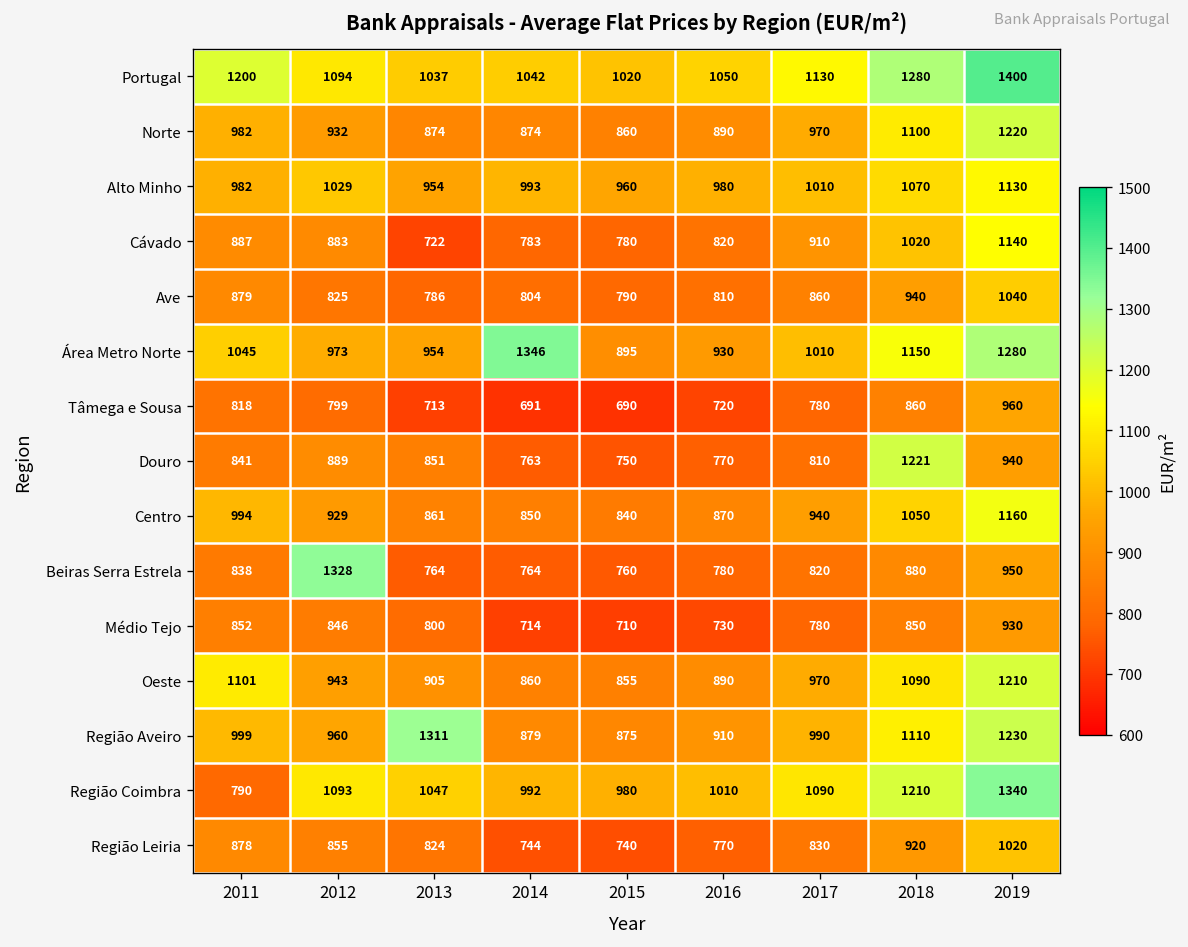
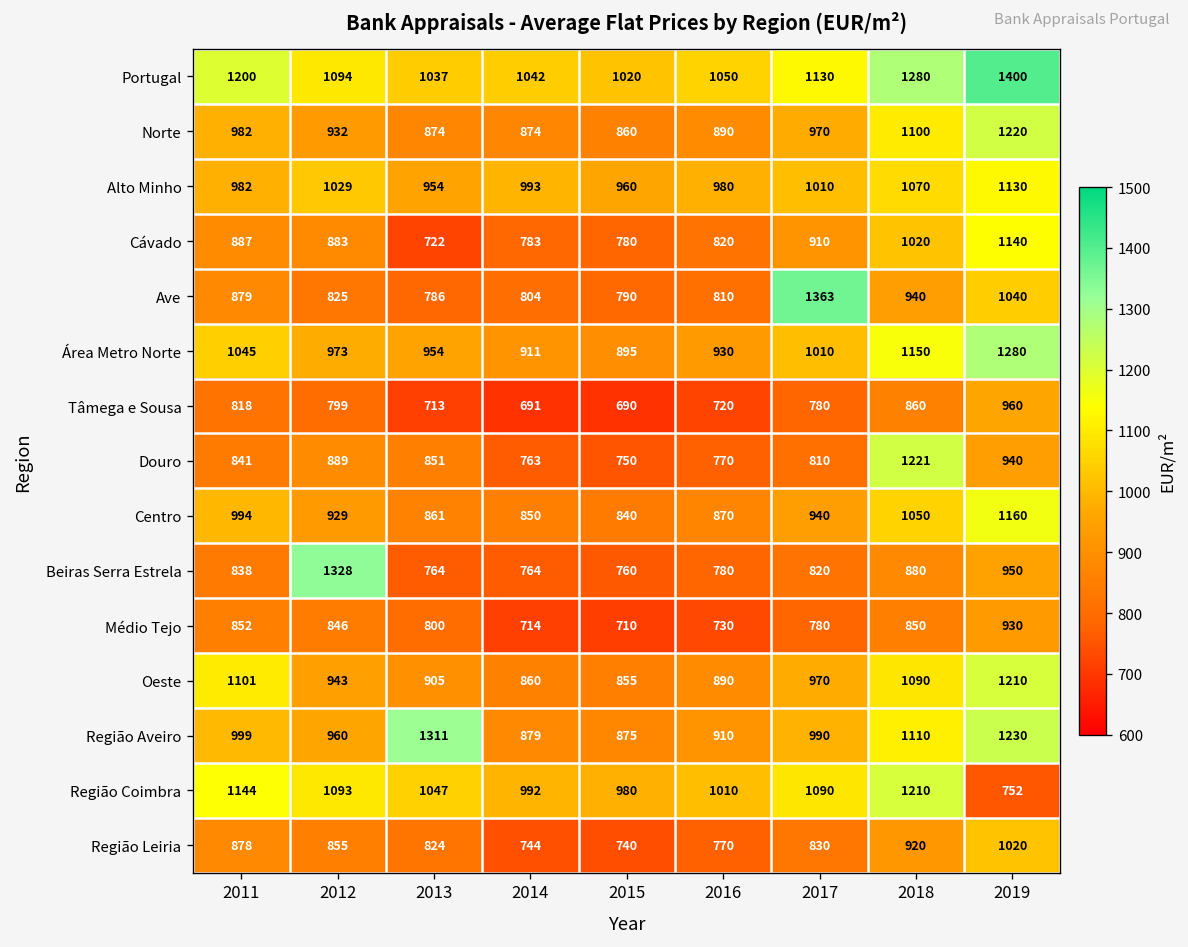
  {
    "Portugal": {
      "2011": 1200,
      "2012": 1094,
      "2013": 1037,
      "2014": 1042,
      "2015": 1020,
      "2016": 1050,
      "2017": 1130,
      "2018": 1280,
      "2019": 1400
    },
    "Norte": {
      "2011": 982,
      "2012": 932,
      "2013": 874,
      "2014": 874,
      "2015": 860,
      "2016": 890,
      "2017": 970,
      "2018": 1100,
      "2019": 1220
    },
    "Alto Minho": {
      "2011": 982,
      "2012": 1029,
      "2013": 954,
      "2014": 993,
      "2015": 960,
      "2016": 980,
      "2017": 1010,
      "2018": 1070,
      "2019": 1130
    },
    "Cávado": {
      "2011": 887,
      "2012": 883,
      "2013": 722,
      "2014": 783,
      "2015": 780,
      "2016": 820,
      "2017": 910,
      "2018": 1020,
      "2019": 1140
    },
    "Ave": {
      "2011": 879,
      "2012": 825,
      "2013": 786,
      "2014": 804,
      "2015": 790,
      "2016": 810,
-     "2017": 860,
+     "2017": 1363,
      "2018": 940,
      "2019": 1040
    },
    "Área Metro Norte": {
      "2011": 1045,
      "2012": 973,
      "2013": 954,
-     "2014": 1346,
+     "2014": 911,
      "2015": 895,
      "2016": 930,
      "2017": 1010,
      "2018": 1150,
      "2019": 1280
    },
    "Tâmega e Sousa": {
      "2011": 818,
      "2012": 799,
      "2013": 713,
      "2014": 691,
      "2015": 690,
      "2016": 720,
      "2017": 780,
      "2018": 860,
      "2019": 960
    },
    "Douro": {
      "2011": 841,
      "2012": 889,
      "2013": 851,
      "2014": 763,
      "2015": 750,
      "2016": 770,
      "2017": 810,
      "2018": 1221,
      "2019": 940
    },
    "Centro": {
      "2011": 994,
      "2012": 929,
      "2013": 861,
      "2014": 850,
      "2015": 840,
      "2016": 870,
      "2017": 940,
      "2018": 1050,
      "2019": 1160
    },
    "Beiras Serra Estrela": {
      "2011": 838,
      "2012": 1328,
      "2013": 764,
      "2014": 764,
      "2015": 760,
      "2016": 780,
      "2017": 820,
      "2018": 880,
      "2019": 950
    },
    "Médio Tejo": {
      "2011": 852,
      "2012": 846,
      "2013": 800,
      "2014": 714,
      "2015": 710,
      "2016": 730,
      "2017": 780,
      "2018": 850,
      "2019": 930
    },
    "Oeste": {
      "2011": 1101,
      "2012": 943,
      "2013": 905,
      "2014": 860,
      "2015": 855,
      "2016": 890,
      "2017": 970,
      "2018": 1090,
      "2019": 1210
    },
    "Região Aveiro": {
      "2011": 999,
      "2012": 960,
      "2013": 1311,
      "2014": 879,
      "2015": 875,
      "2016": 910,
      "2017": 990,
      "2018": 1110,
      "2019": 1230
    },
    "Região Coimbra": {
-     "2011": 790,
+     "2011": 1144,
      "2012": 1093,
      "2013": 1047,
      "2014": 992,
      "2015": 980,
      "2016": 1010,
      "2017": 1090,
      "2018": 1210,
-     "2019": 1340
+     "2019": 752
    },
    "Região Leiria": {
      "2011": 878,
      "2012": 855,
      "2013": 824,
      "2014": 744,
      "2015": 740,
      "2016": 770,
      "2017": 830,
      "2018": 920,
      "2019": 1020
    }
  }
